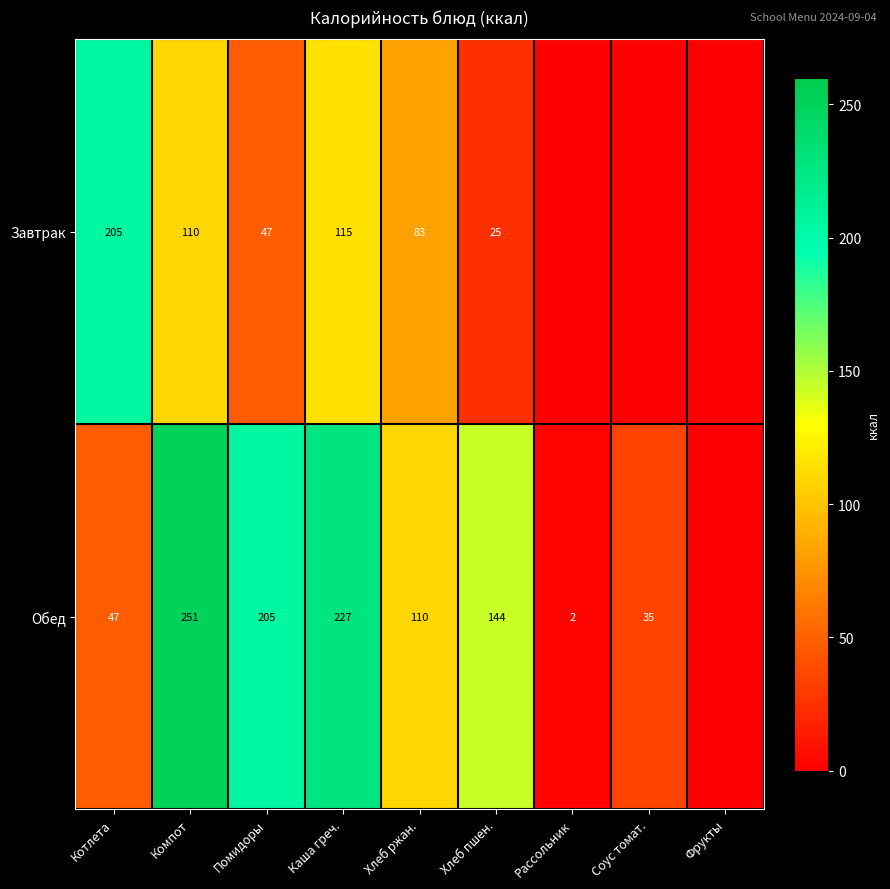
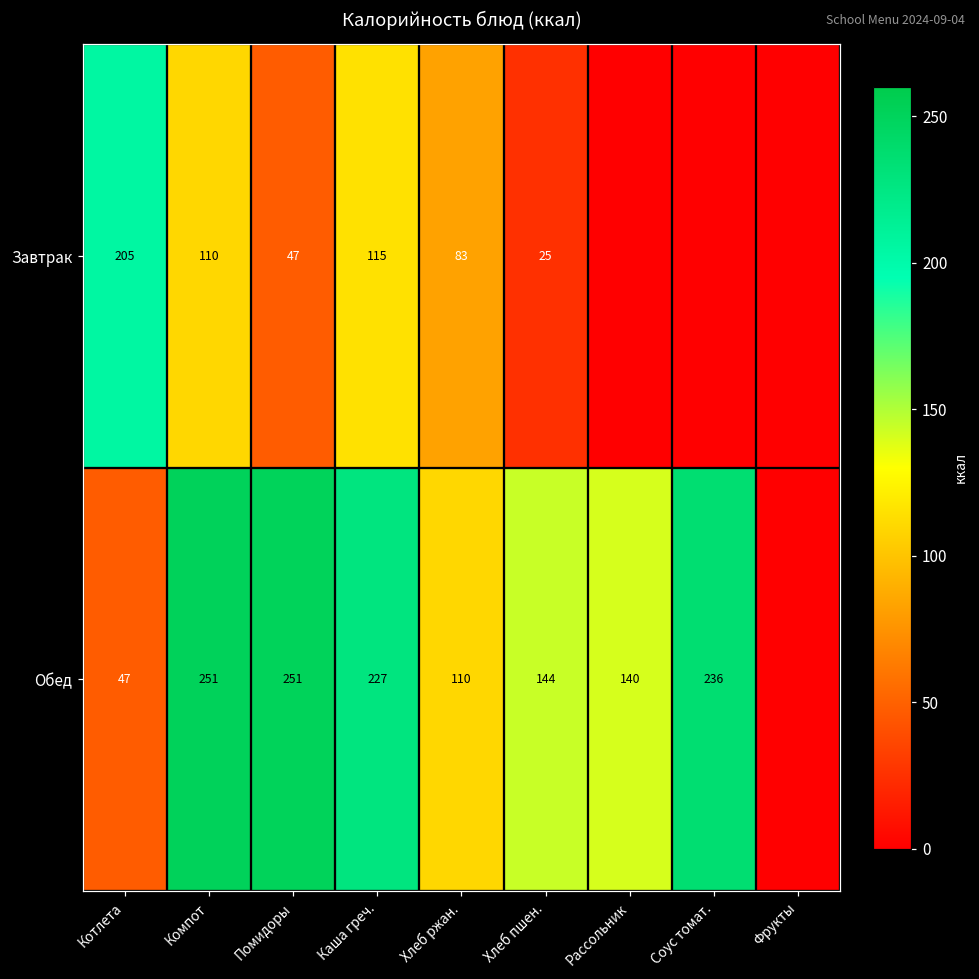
  {
    "Завтрак": {
      "Котлета": 205,
      "Компот": 110,
      "Помидоры": 47,
      "Каша греч.": 115,
      "Хлеб ржан.": 83,
      "Хлеб пшен.": 25
    },
    "Обед": {
      "Котлета": 47,
      "Компот": 251,
-     "Помидоры": 205,
+     "Помидоры": 251,
      "Каша греч.": 227,
      "Хлеб ржан.": 110,
      "Хлеб пшен.": 144,
-     "Рассольник": 2,
-     "Соус томат.": 35
+     "Рассольник": 140,
+     "Соус томат.": 236
    }
  }
